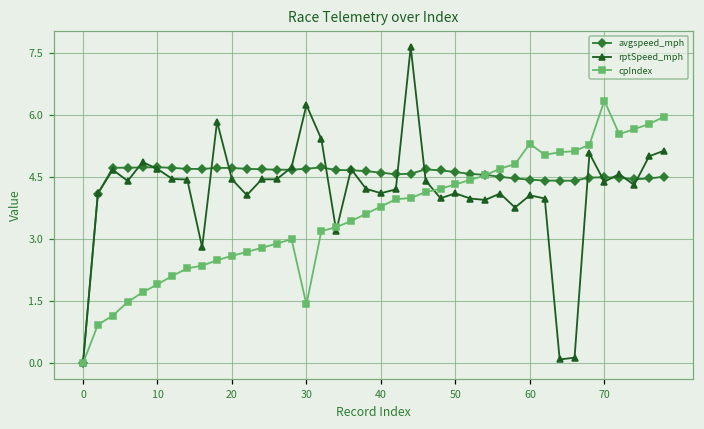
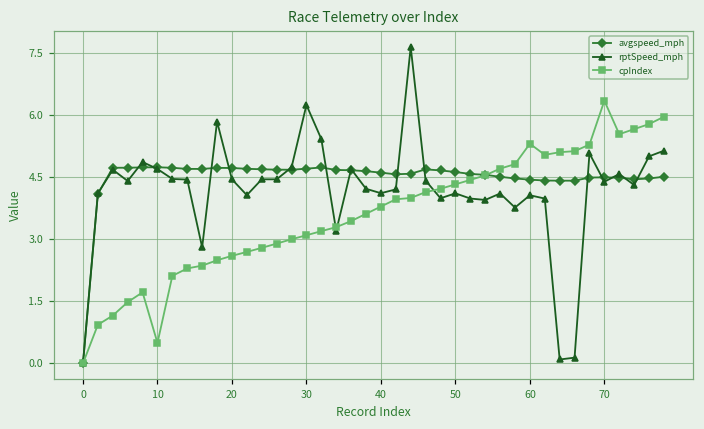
  {
    "cpIndex": {
-     "10": 1.9,
+     "10": 0.5,
      "20": 2.6,
-     "30": 1.4,
+     "30": 3.1,
      "40": 3.8,
      "50": 4.3,
      "60": 5.3,
      "70": 6.4
    }
  }
